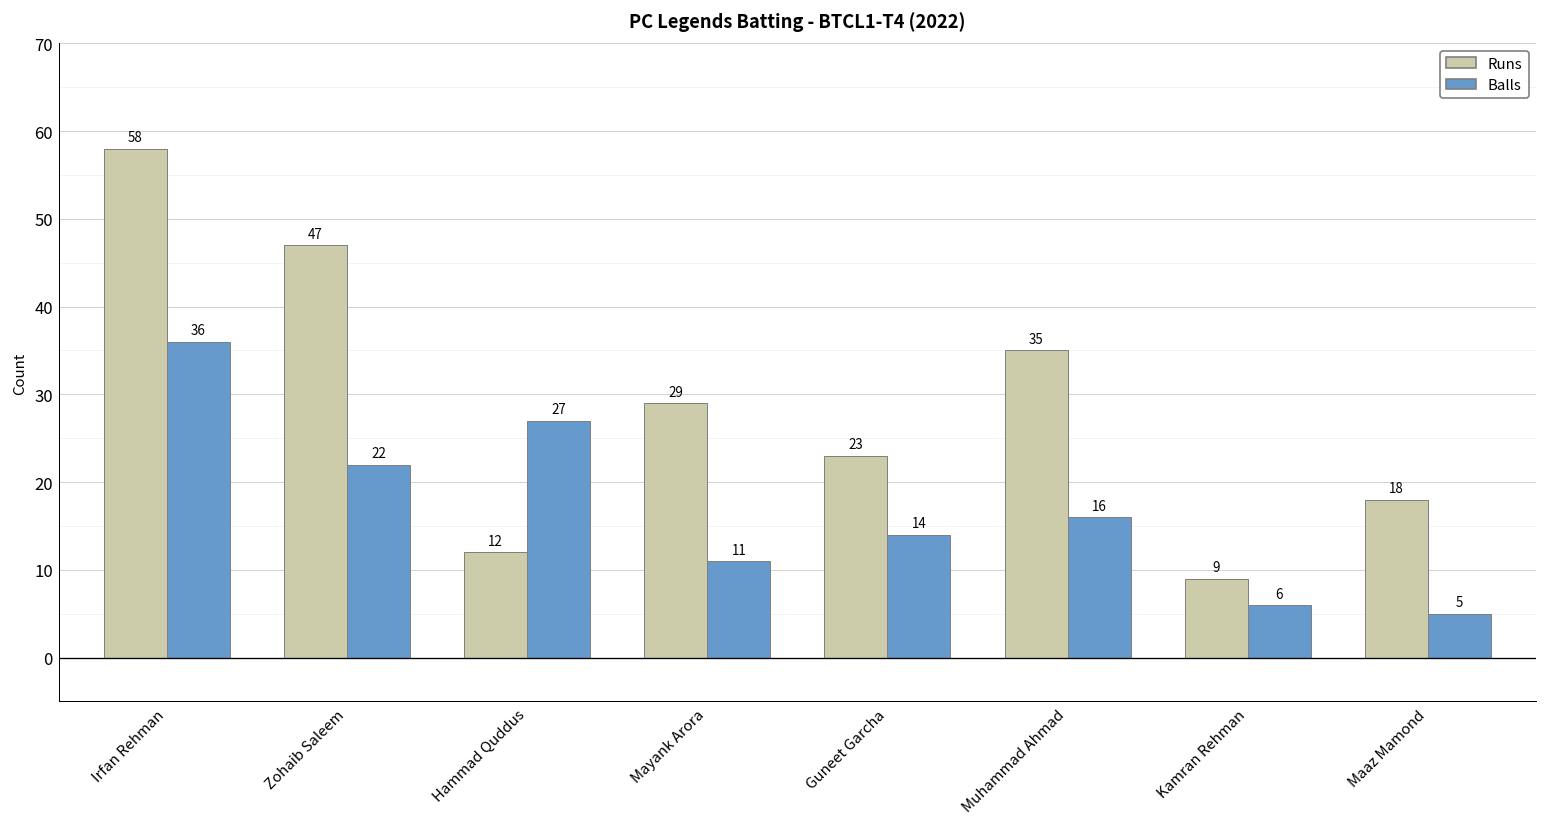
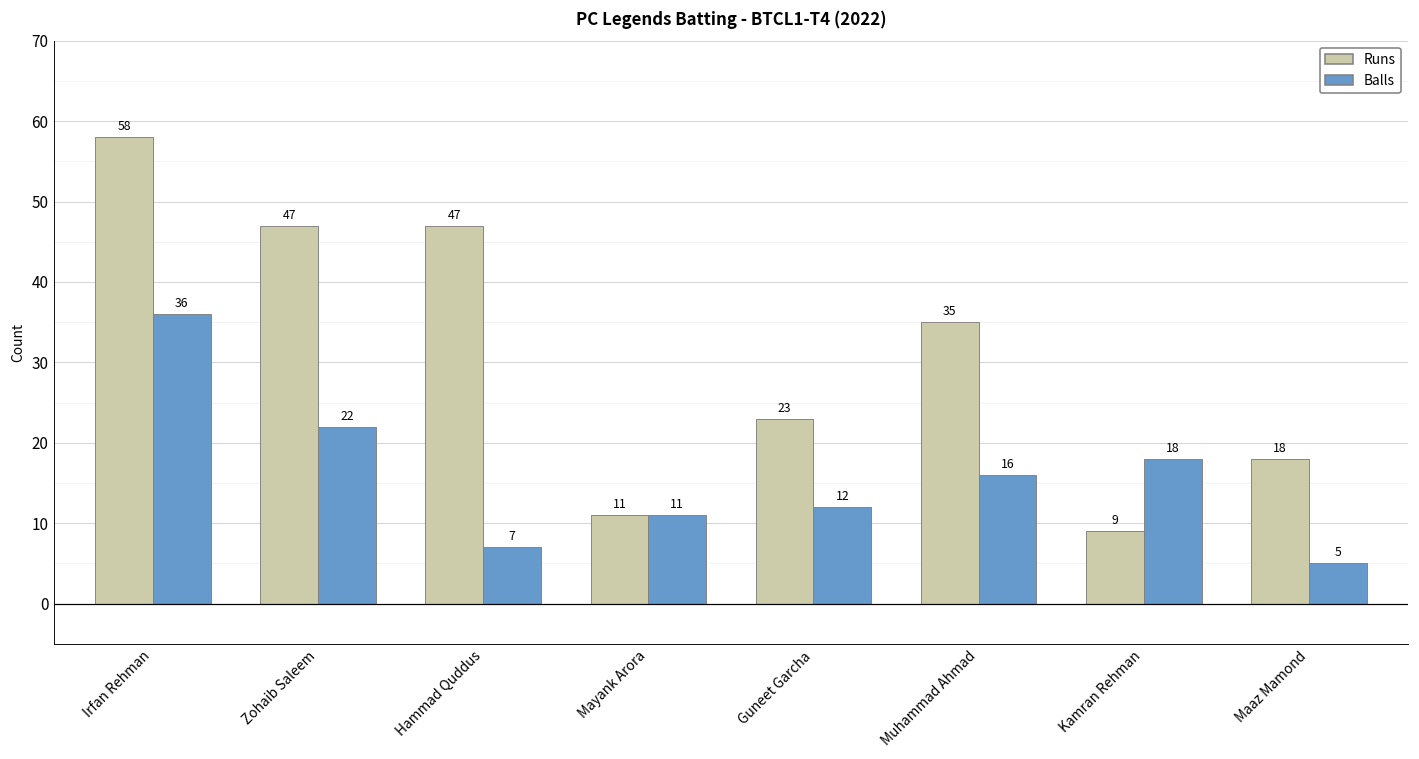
  {
    "Runs": {
      "Irfan Rehman": 58,
      "Zohaib Saleem": 47,
-     "Hammad Quddus": 12,
-     "Mayank Arora": 29,
+     "Hammad Quddus": 47,
+     "Mayank Arora": 11,
      "Guneet Garcha": 23,
      "Muhammad Ahmad": 35,
      "Kamran Rehman": 9,
      "Maaz Mamond": 18
    },
    "Balls": {
      "Irfan Rehman": 36,
      "Zohaib Saleem": 22,
-     "Hammad Quddus": 27,
+     "Hammad Quddus": 7,
      "Mayank Arora": 11,
-     "Guneet Garcha": 14,
+     "Guneet Garcha": 12,
      "Muhammad Ahmad": 16,
-     "Kamran Rehman": 6,
+     "Kamran Rehman": 18,
      "Maaz Mamond": 5
    }
  }
